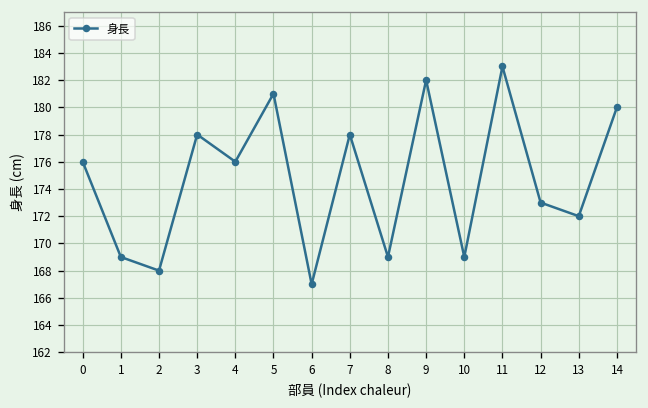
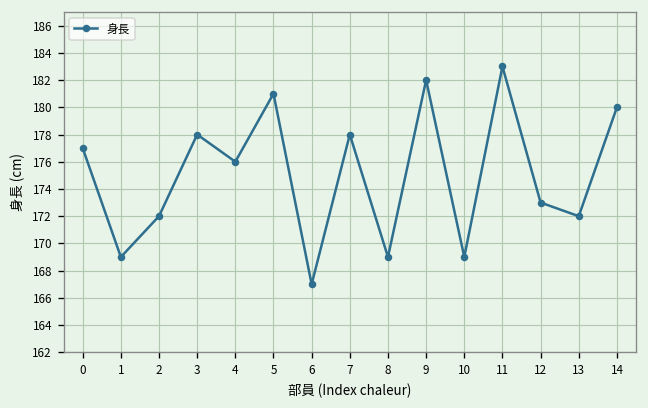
  {
-   "0": 176,
+   "0": 177,
    "1": 169,
-   "2": 168,
+   "2": 172,
    "3": 178,
    "4": 176,
    "5": 181,
    "6": 167,
    "7": 178,
    "8": 169,
    "9": 182,
    "10": 169,
    "11": 183,
    "12": 173,
    "13": 172,
    "14": 180
  }
